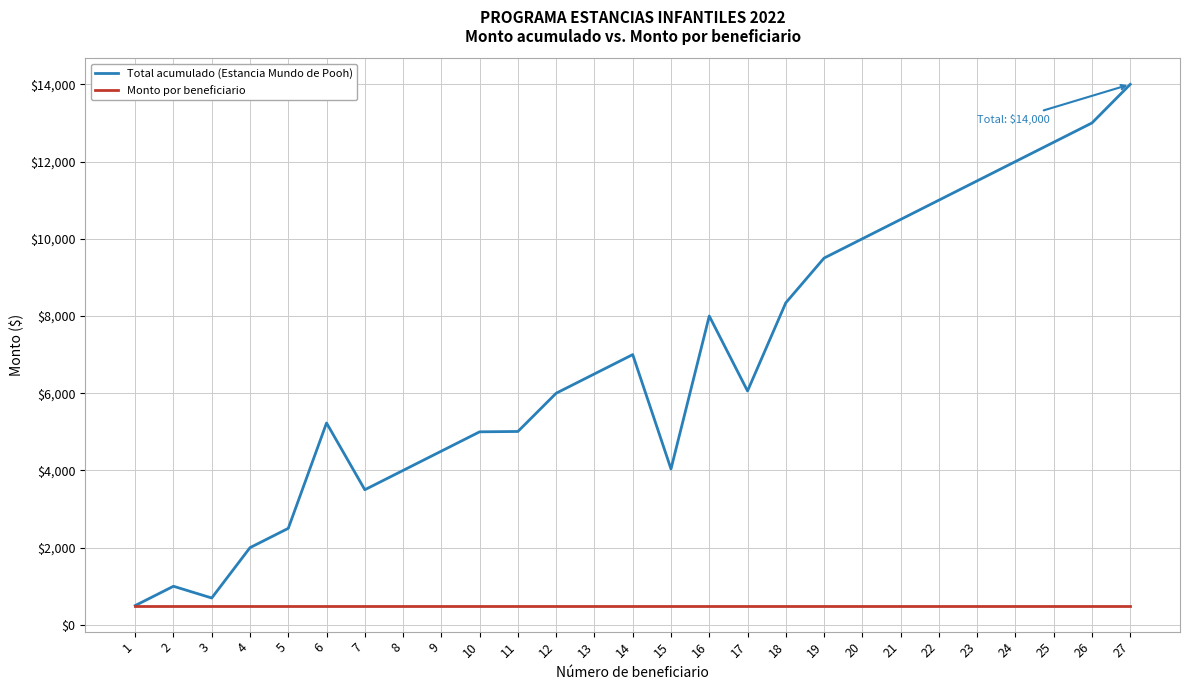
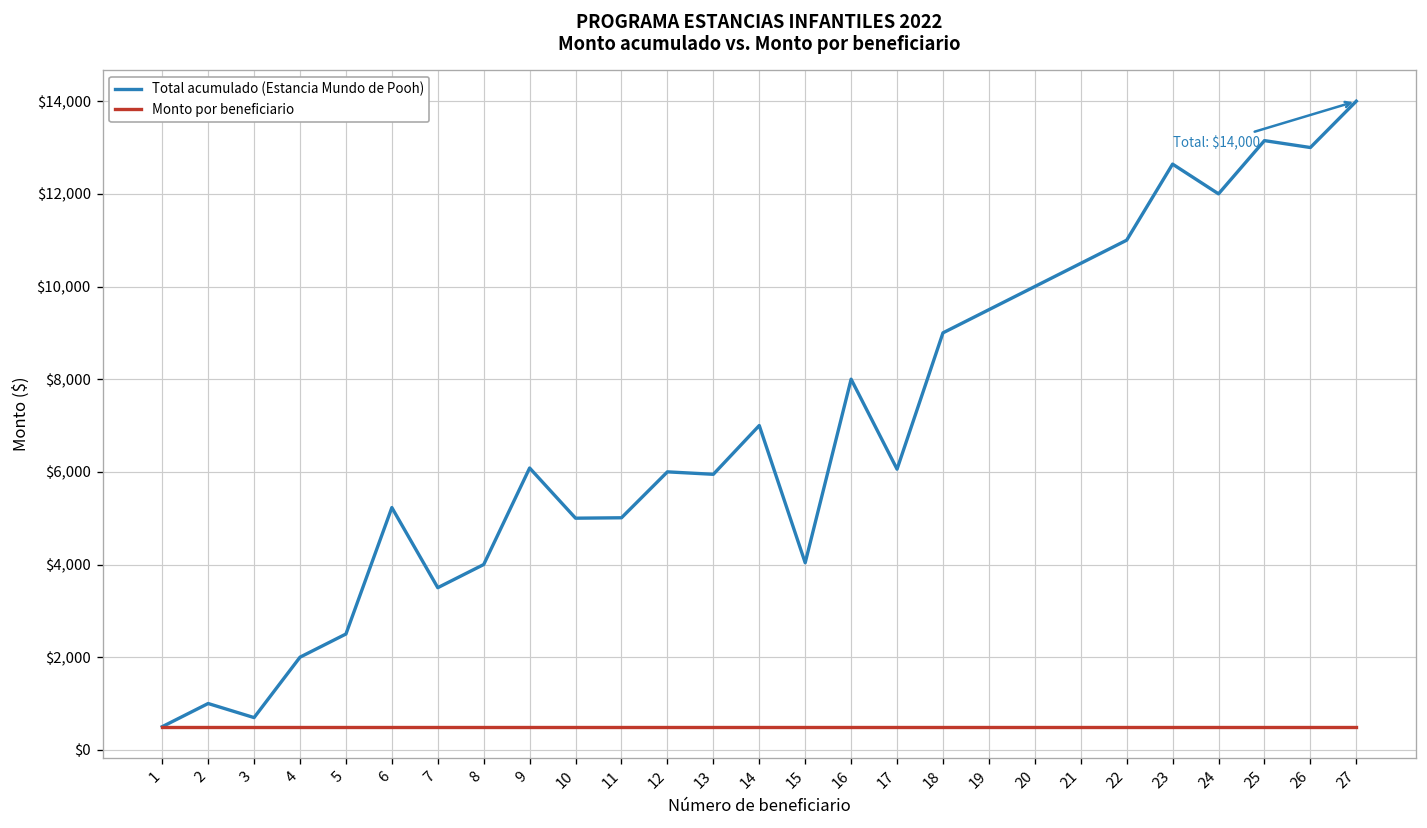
  {
    "Total acumulado (Estancia Mundo de Pooh)": {
      "2": "$1,000",
      "3": "$700",
      "4": "$2,000",
      "5": "$2,500",
      "6": "$5,200",
      "7": "$3,500",
      "8": "$4,000",
-     "9": "$4,500",
+     "9": "$6,100",
      "10": "$5,000",
      "11": "$5,000",
      "12": "$6,000",
-     "13": "$6,500",
+     "13": "$5,900",
      "14": "$7,000",
      "15": "$4,000",
      "16": "$8,000",
      "17": "$6,100",
-     "18": "$8,300",
+     "18": "$9,000",
      "19": "$9,500",
      "20": "$10,000",
      "21": "$10,500",
      "22": "$11,000",
-     "23": "$11,500",
+     "23": "$12,600",
      "24": "$12,000",
-     "25": "$12,500",
+     "25": "$13,100",
      "27": "$14,000"
    },
    "Monto por beneficiario": {
      "2": "$500",
      "3": "$500",
      "4": "$500",
      "5": "$500",
      "6": "$500",
      "7": "$500",
      "8": "$500",
      "9": "$500",
      "10": "$500",
      "11": "$500",
      "12": "$500",
      "13": "$500",
      "14": "$500",
      "15": "$500",
      "16": "$500",
      "17": "$500",
      "18": "$500",
      "19": "$500",
      "20": "$500",
      "21": "$500",
      "22": "$500",
      "23": "$500",
      "24": "$500",
      "25": "$500",
      "26": "$500",
      "27": "$500"
    }
  }
